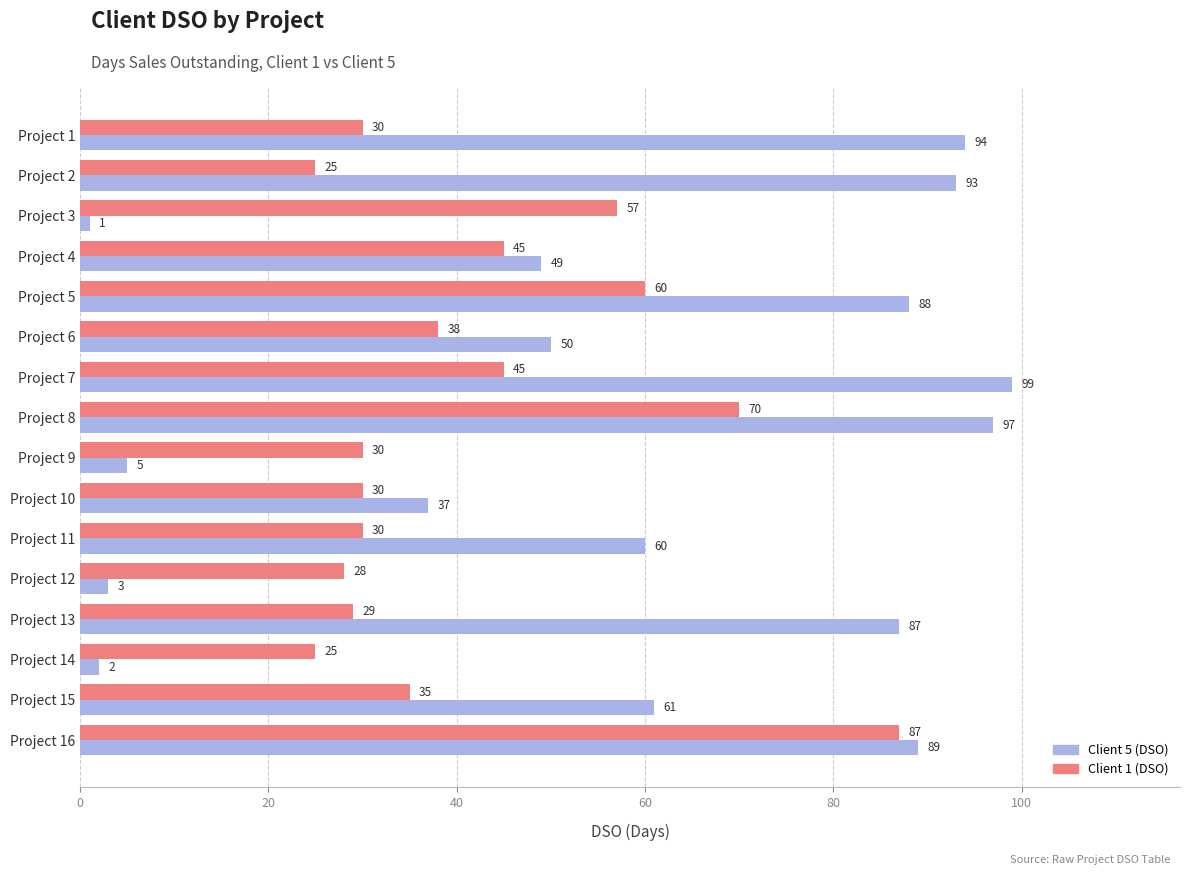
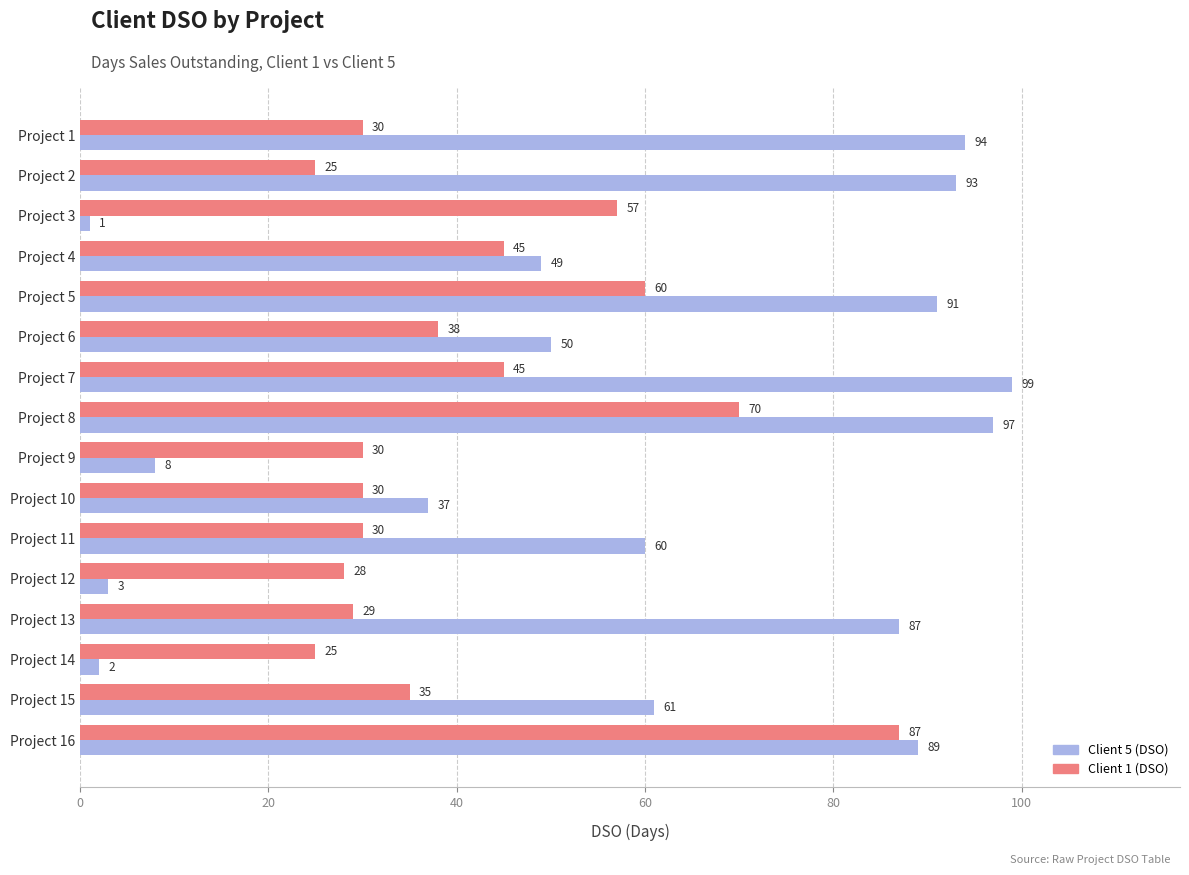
  {
    "Client 5 (DSO)": {
      "Project 1": 94,
      "Project 2": 93,
      "Project 3": 1,
      "Project 4": 49,
-     "Project 5": 88,
+     "Project 5": 91,
      "Project 6": 50,
      "Project 7": 99,
      "Project 8": 97,
-     "Project 9": 5,
+     "Project 9": 8,
      "Project 10": 37,
      "Project 11": 60,
      "Project 12": 3,
      "Project 13": 87,
      "Project 14": 2,
      "Project 15": 61,
      "Project 16": 89
    },
    "Client 1 (DSO)": {
      "Project 1": 30,
      "Project 2": 25,
      "Project 3": 57,
      "Project 4": 45,
      "Project 5": 60,
      "Project 6": 38,
      "Project 7": 45,
      "Project 8": 70,
      "Project 9": 30,
      "Project 10": 30,
      "Project 11": 30,
      "Project 12": 28,
      "Project 13": 29,
      "Project 14": 25,
      "Project 15": 35,
      "Project 16": 87
    }
  }
